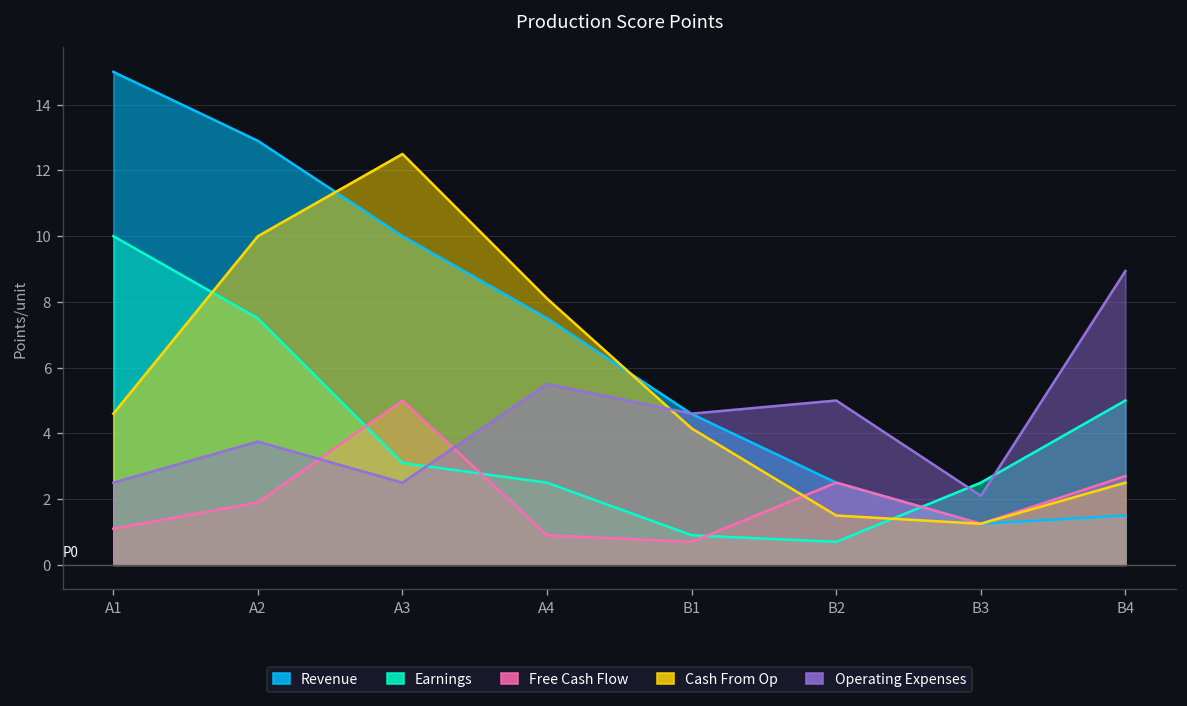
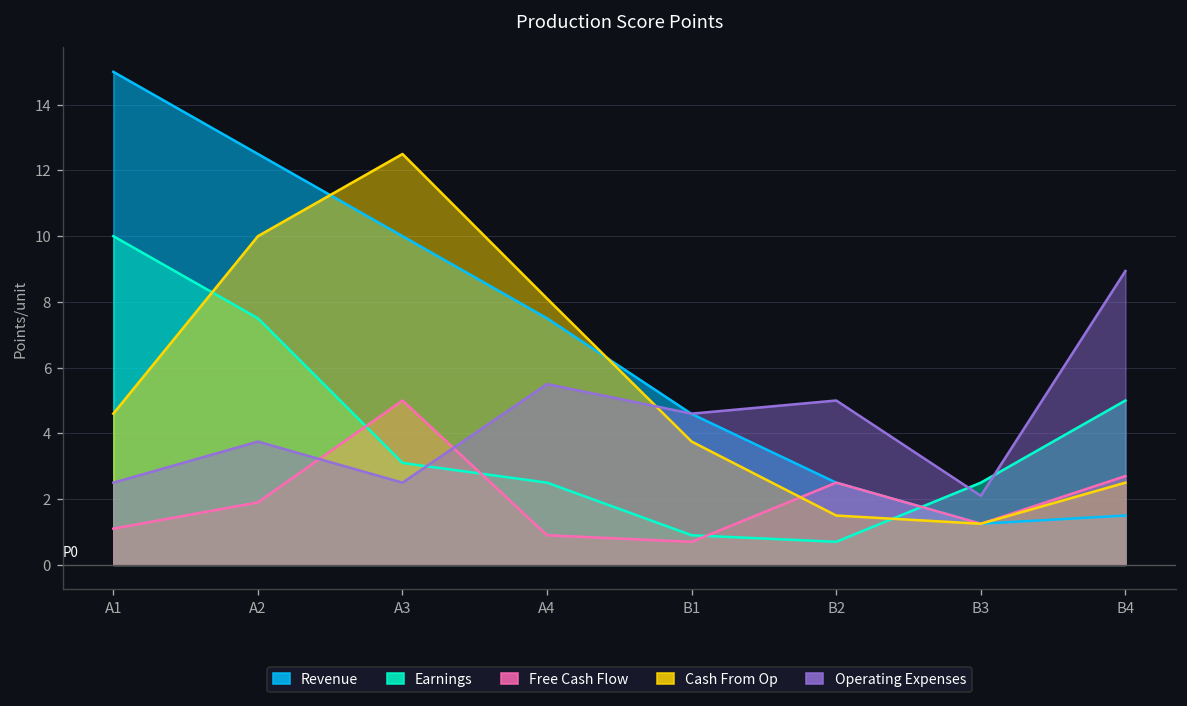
  {
    "Revenue": {
      "A1": 15.0,
-     "A2": 12.9,
+     "A2": 12.5,
      "A3": 10.0,
      "A4": 7.5,
      "B4": 1.5
    },
    "Earnings": {
      "A1": 10.0,
      "A2": 7.5,
      "A3": 3.1,
      "A4": 2.5,
      "B1": 0.9,
      "B2": 0.7,
      "B3": 2.5,
      "B4": 5.0
    },
    "Free Cash Flow": {
      "A1": 1.1,
      "A2": 1.9,
      "A3": 5.0,
      "A4": 0.9,
      "B1": 0.7,
      "B4": 2.7
    },
    "Cash From Op": {
      "A1": 4.6,
      "A2": 10.0,
      "A3": 12.5,
      "A4": 8.1,
-     "B1": 4.2,
+     "B1": 3.8,
      "B2": 1.5,
      "B4": 2.5
    },
    "Operating Expenses": {
      "A1": 2.5,
      "A2": 3.8,
      "A3": 2.5,
      "A4": 5.5,
      "B2": 5.0,
      "B3": 2.1,
      "B4": 8.9
    }
  }
